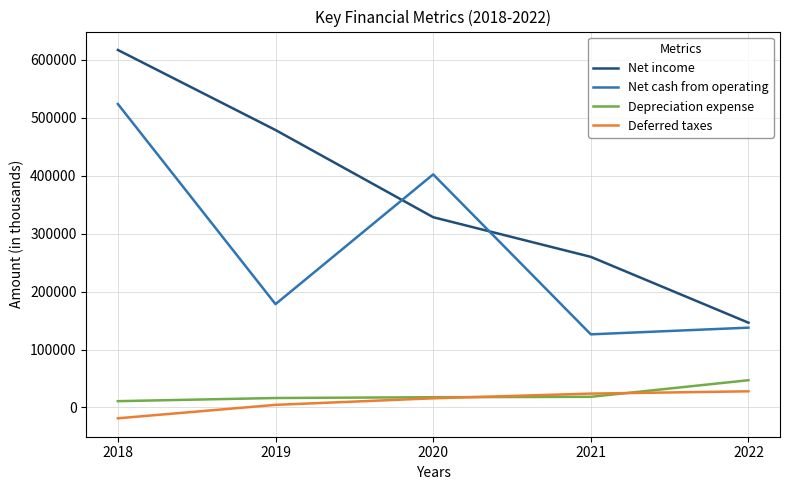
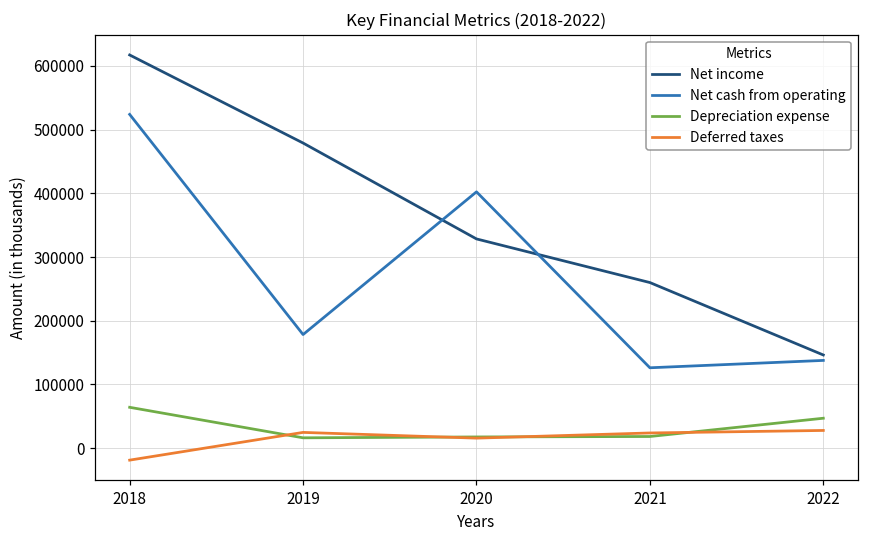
  {
    "Net income": {
      "2018": 620000,
      "2019": 480000,
      "2020": 330000,
      "2021": 260000,
      "2022": 150000
    },
    "Net cash from operating": {
      "2018": 520000,
      "2019": 180000,
      "2020": 400000,
      "2021": 130000,
      "2022": 140000
    },
    "Depreciation expense": {
-     "2018": 10000,
+     "2018": 60000,
      "2019": 20000,
      "2021": 20000,
      "2022": 50000
    },
    "Deferred taxes": {
      "2018": -20000,
-     "2019": 0,
+     "2019": 20000,
      "2021": 20000,
      "2022": 30000
    }
  }
